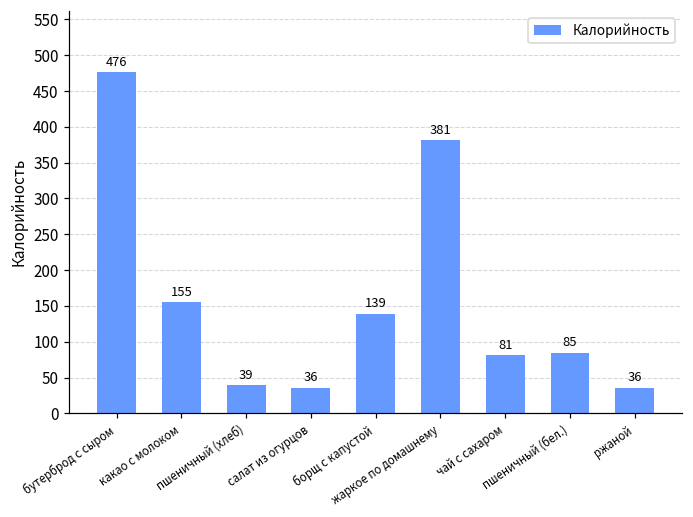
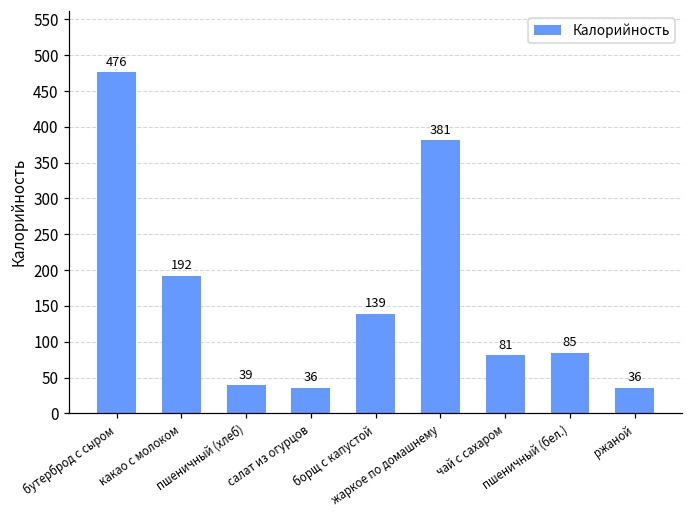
  {
    "бутерброд с сыром": 476,
-   "какао с молоком": 155,
+   "какао с молоком": 192,
    "пшеничный (хлеб)": 39,
    "салат из огурцов": 36,
    "борщ с капустой": 139,
    "жаркое по домашнему": 381,
    "чай с сахаром": 81,
    "пшеничный (бел.)": 85,
    "ржаной": 36
  }
